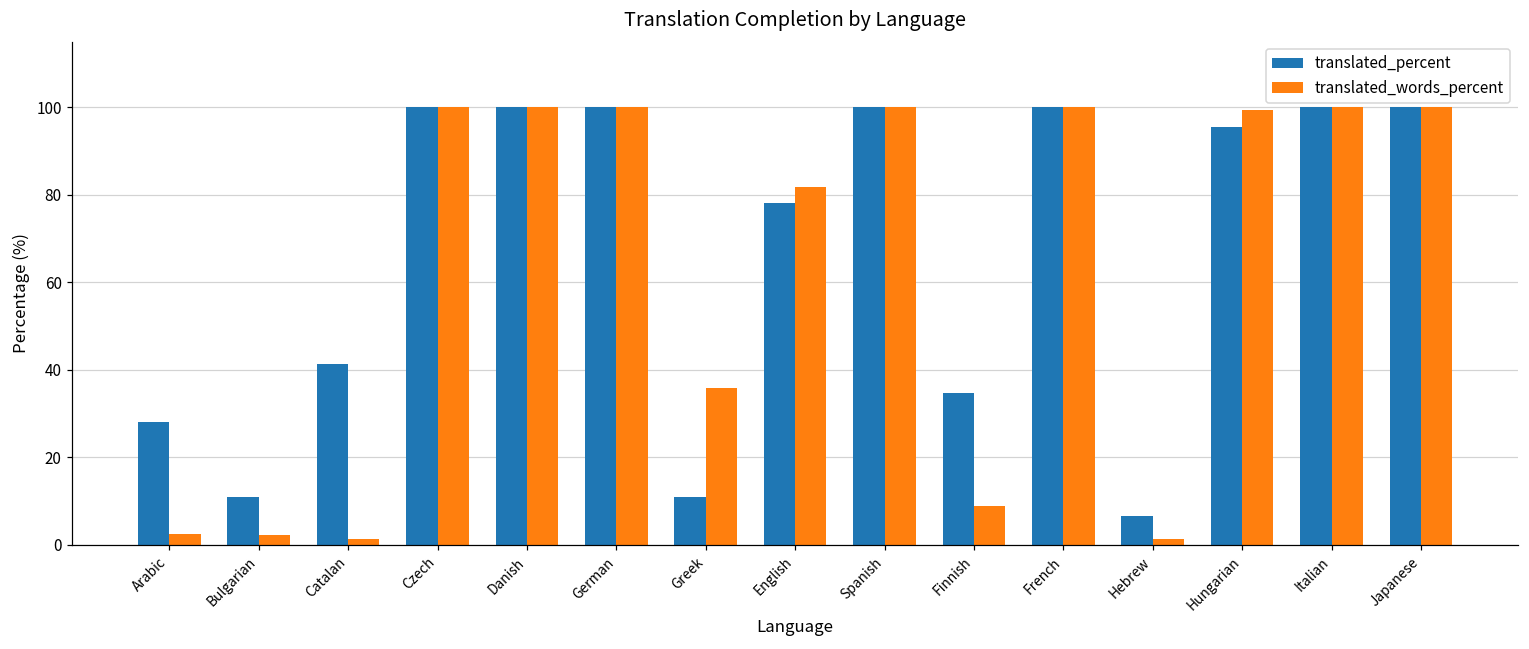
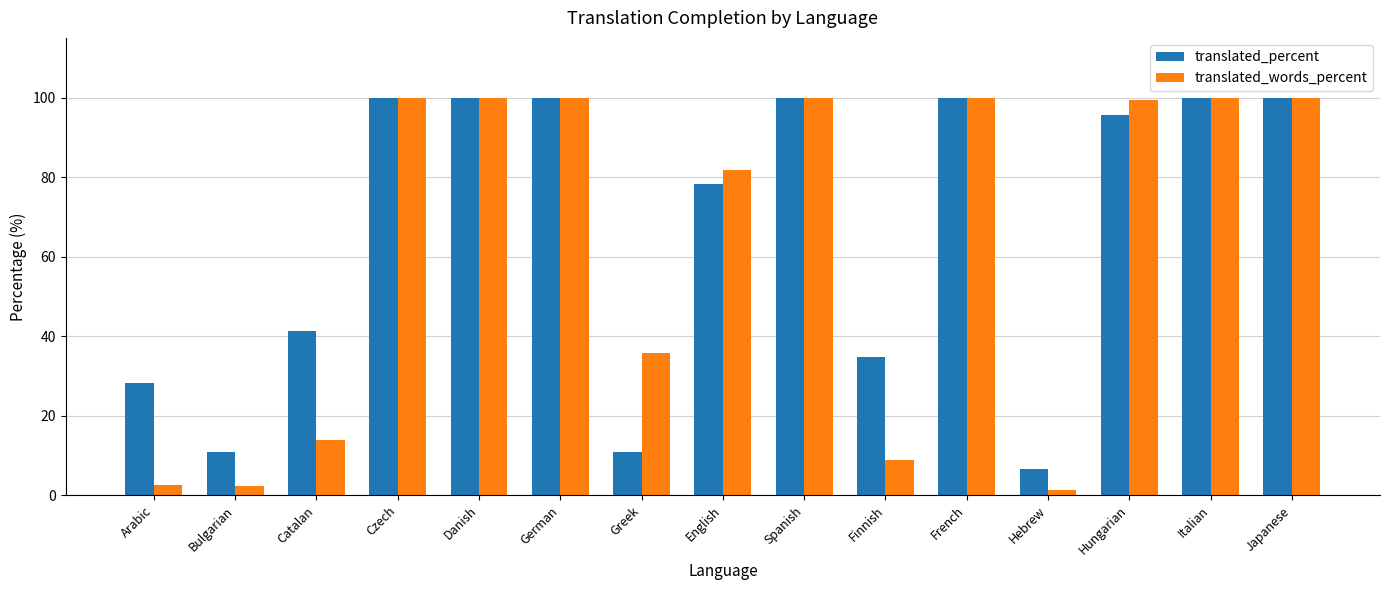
  {
    "translated_percent": {
      "Arabic": 28,
      "Bulgarian": 11,
      "Catalan": 41,
      "Czech": 100,
      "Danish": 100,
      "German": 100,
      "Greek": 11,
      "English": 78,
      "Spanish": 100,
      "Finnish": 35,
      "French": 100,
      "Hebrew": 7,
      "Hungarian": 96,
      "Italian": 100,
      "Japanese": 100
    },
    "translated_words_percent": {
      "Arabic": 3,
      "Bulgarian": 2,
-     "Catalan": 1,
+     "Catalan": 14,
      "Czech": 100,
      "Danish": 100,
      "German": 100,
      "Greek": 36,
      "English": 82,
      "Spanish": 100,
      "Finnish": 9,
      "French": 100,
      "Hebrew": 1,
      "Hungarian": 99,
      "Italian": 100,
      "Japanese": 100
    }
  }
